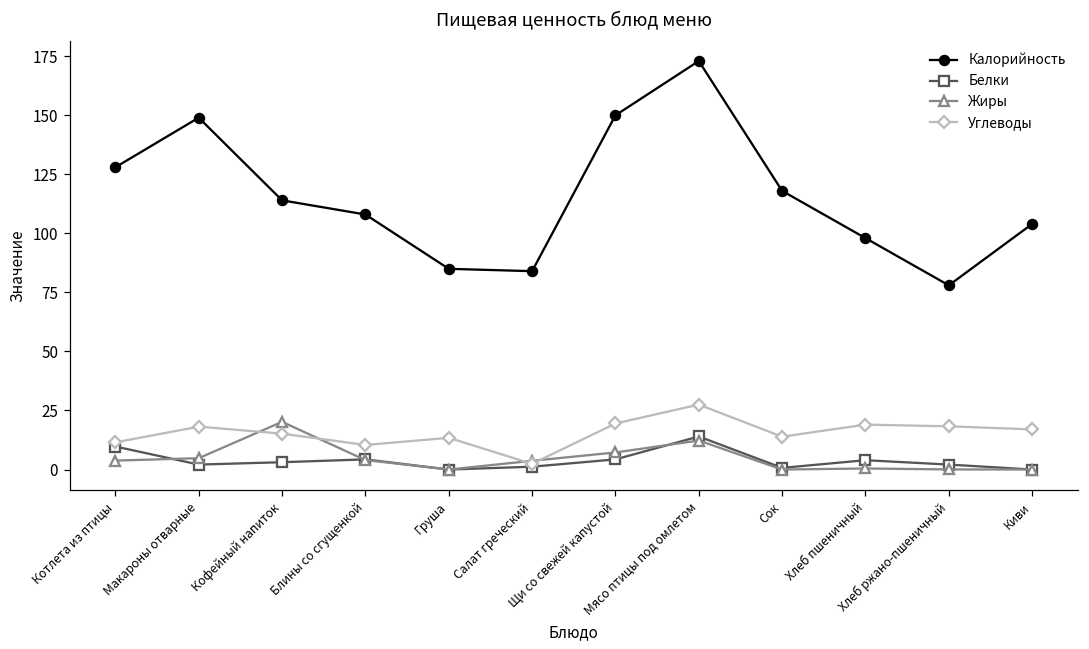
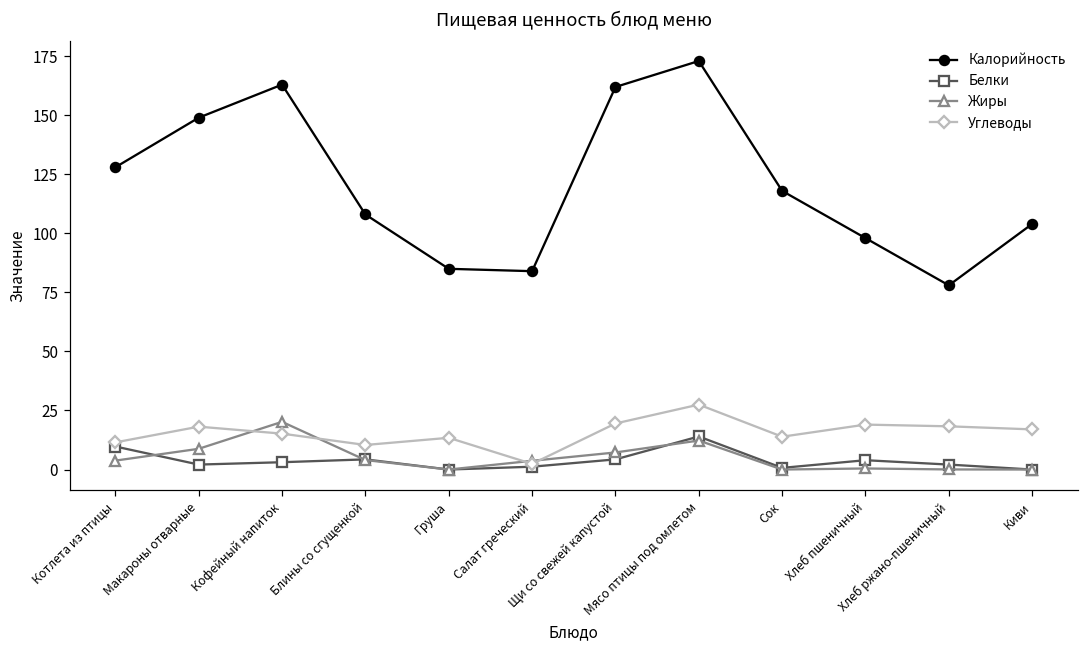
  {
    "Калорийность": {
      "Котлета из птицы": 128,
      "Макароны отварные": 149,
-     "Кофейный напиток": 114,
+     "Кофейный напиток": 163,
      "Блины со сгущенкой": 108,
      "Груша": 85,
      "Салат греческий": 84,
-     "Щи со свежей капустой": 150,
+     "Щи со свежей капустой": 162,
      "Мясо птицы под омлетом": 173,
      "Сок": 118,
      "Хлеб пшеничный": 98,
      "Хлеб ржано-пшеничный": 78,
      "Киви": 104
    },
    "Белки": {
      "Котлета из птицы": 10,
      "Макароны отварные": 2,
      "Кофейный напиток": 3,
      "Салат греческий": 1,
      "Щи со свежей капустой": 4,
      "Мясо птицы под омлетом": 14,
      "Хлеб пшеничный": 4,
      "Хлеб ржано-пшеничный": 2
    },
    "Жиры": {
      "Котлета из птицы": 4,
-     "Макароны отварные": 5,
+     "Макароны отварные": 9,
      "Кофейный напиток": 20,
      "Салат греческий": 4,
      "Щи со свежей капустой": 7,
      "Мясо птицы под омлетом": 12,
      "Хлеб пшеничный": 0,
      "Хлеб ржано-пшеничный": 0
    },
    "Углеводы": {
      "Котлета из птицы": 12,
      "Макароны отварные": 18,
      "Кофейный напиток": 15,
      "Блины со сгущенкой": 10,
      "Груша": 13,
      "Салат греческий": 2,
      "Щи со свежей капустой": 20,
      "Мясо птицы под омлетом": 28,
      "Сок": 14,
      "Хлеб пшеничный": 19,
      "Хлеб ржано-пшеничный": 18,
      "Киви": 17
    }
  }
